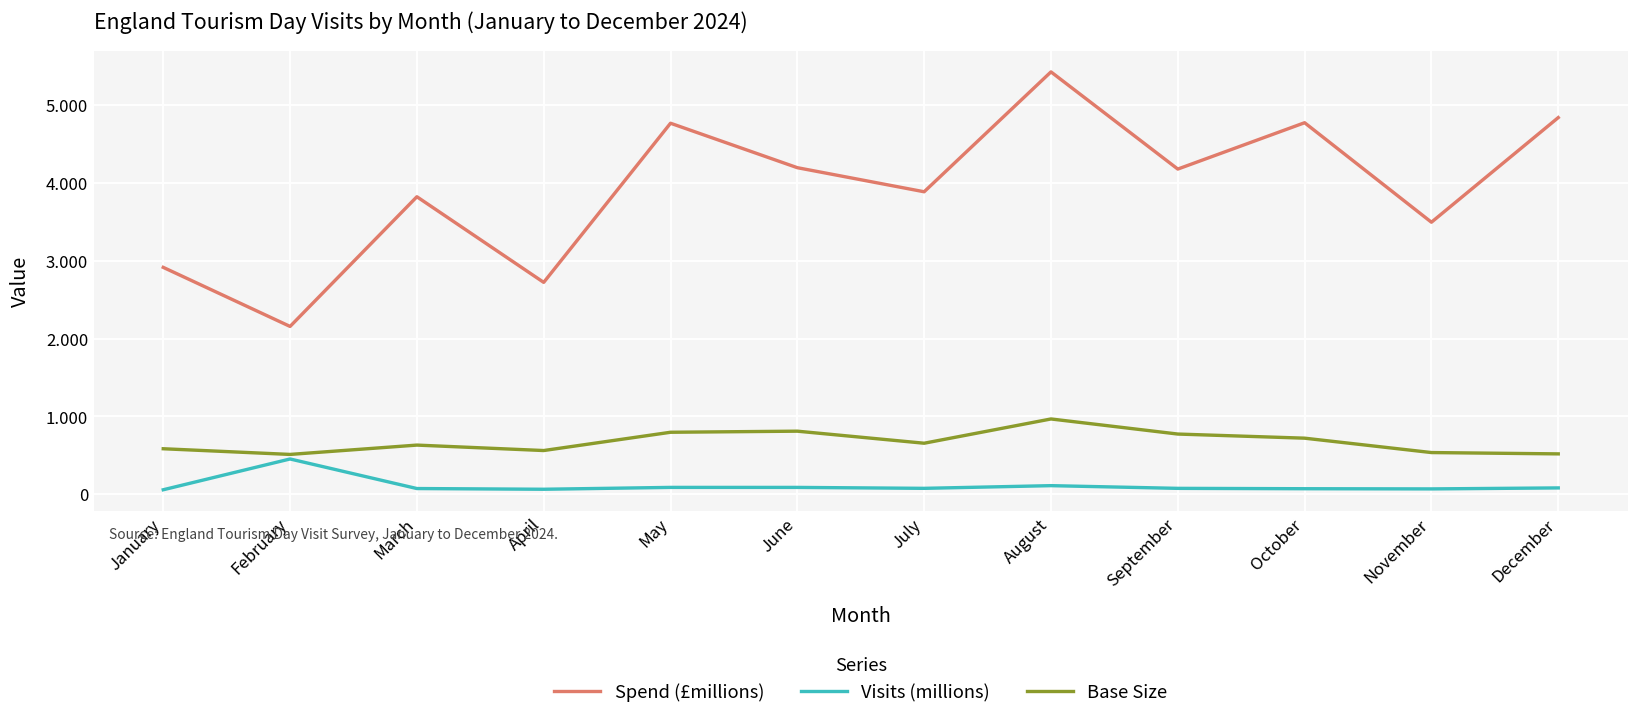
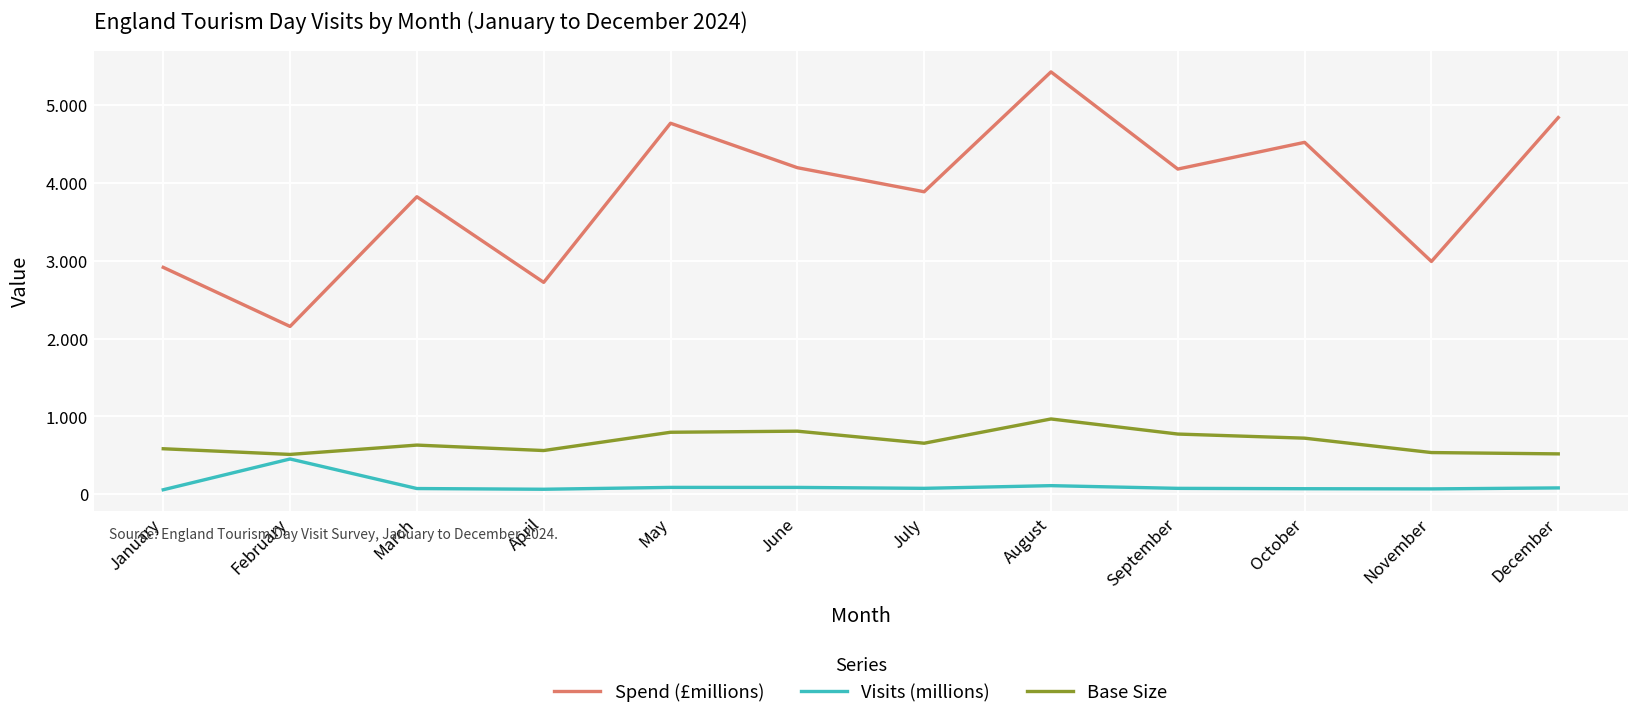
  {
    "Spend (£millions)": {
      "January": 2.9,
      "February": 2.2,
      "March": 3.8,
      "April": 2.7,
      "May": 4.8,
      "June": 4.2,
      "July": 3.9,
      "August": 5.4,
      "September": 4.2,
-     "October": 4.8,
-     "November": 3.5,
+     "October": 4.5,
+     "November": 3.0,
      "December": 4.8
    },
    "Visits (millions)": {
      "January": 0.1,
      "February": 0.5,
      "March": 0.1,
      "April": 0.1,
      "May": 0.1,
      "June": 0.1,
      "July": 0.1,
      "August": 0.1,
      "September": 0.1,
      "October": 0.1,
      "November": 0.1,
      "December": 0.1
    },
    "Base Size": {
      "January": 0.6,
      "February": 0.5,
      "March": 0.6,
      "April": 0.6,
      "May": 0.8,
      "June": 0.8,
      "July": 0.7,
      "August": 1.0,
      "September": 0.8,
      "October": 0.7,
      "November": 0.5,
      "December": 0.5
    }
  }
